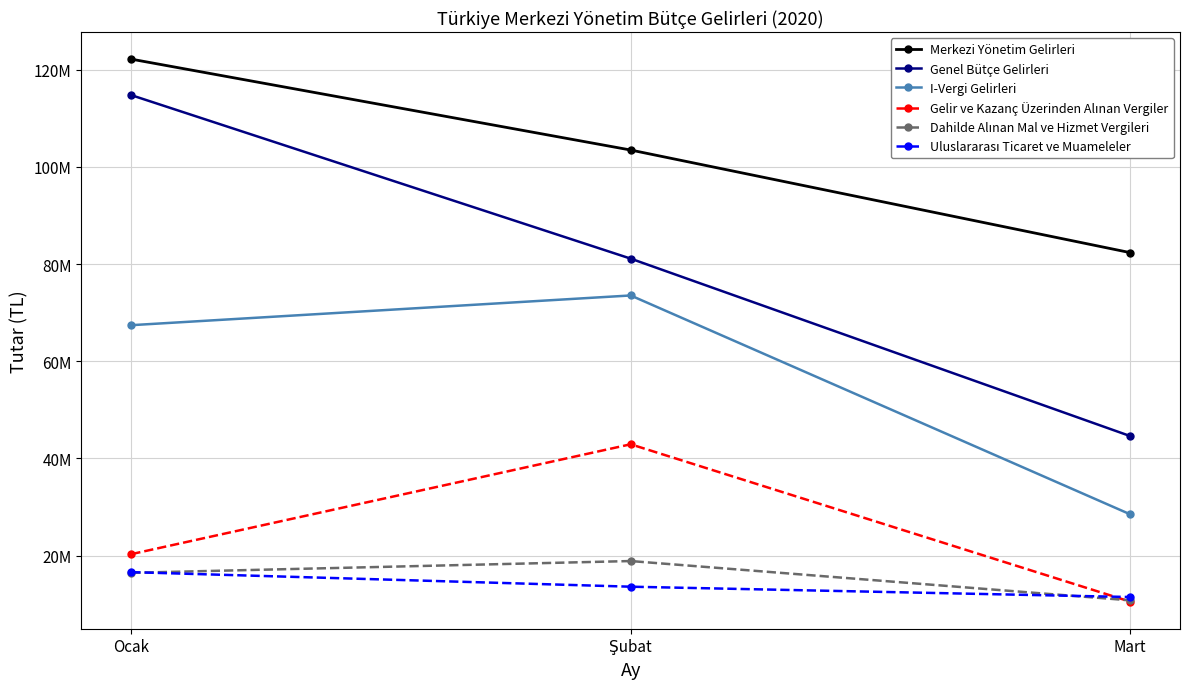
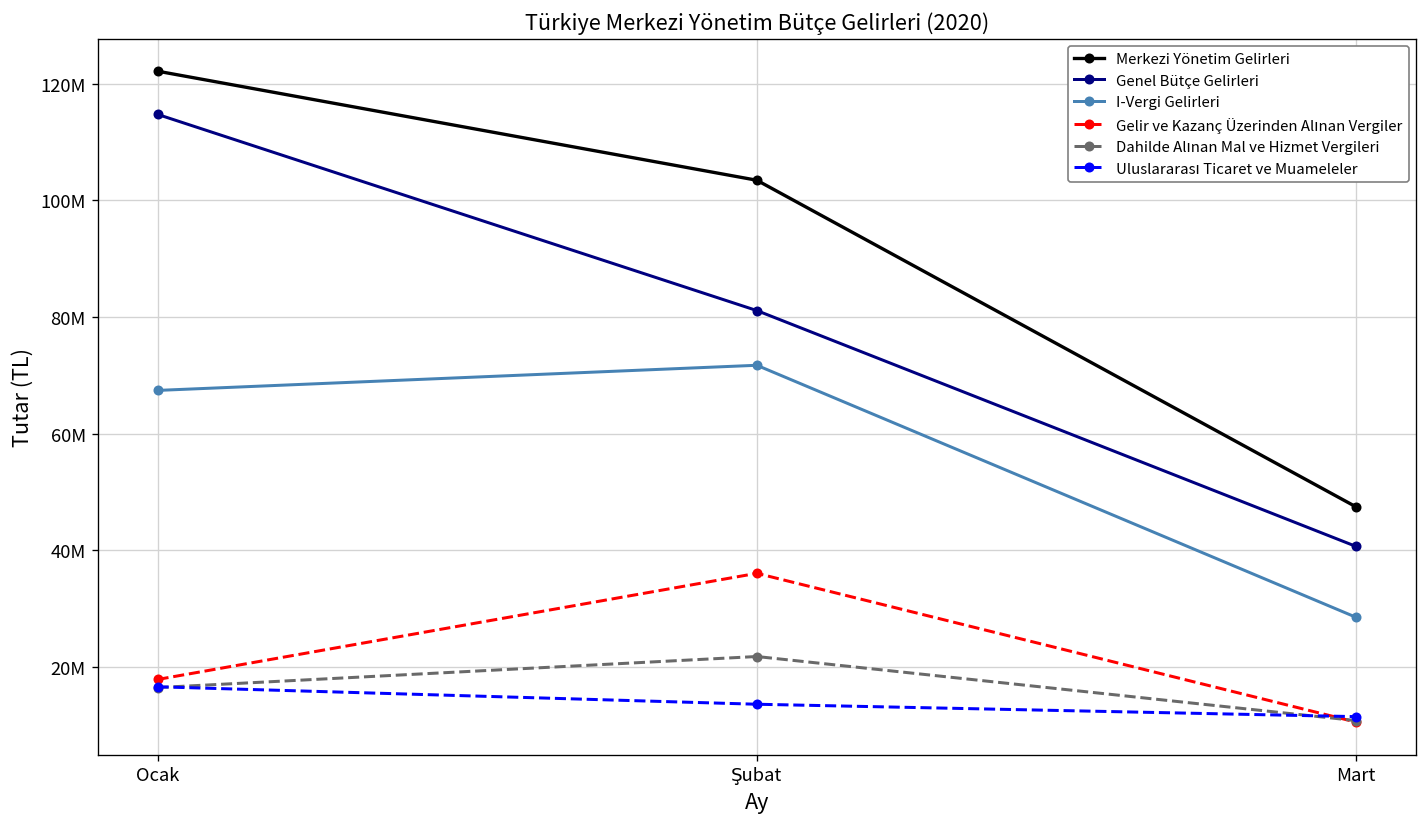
  {
    "Merkezi Yönetim Gelirleri": {
      "Ocak": 122000000,
      "Şubat": 103000000,
-     "Mart": 82000000
+     "Mart": 47000000
    },
    "Genel Bütçe Gelirleri": {
      "Ocak": 115000000,
      "Şubat": 81000000,
-     "Mart": 45000000
+     "Mart": 41000000
    },
    "I-Vergi Gelirleri": {
      "Ocak": 67000000,
-     "Şubat": 74000000,
+     "Şubat": 72000000,
      "Mart": 29000000
    },
    "Gelir ve Kazanç Üzerinden Alınan Vergiler": {
-     "Ocak": 20000000,
-     "Şubat": 43000000
+     "Ocak": 18000000,
+     "Şubat": 36000000
    },
    "Dahilde Alınan Mal ve Hizmet Vergileri": {
-     "Şubat": 19000000
+     "Şubat": 22000000
    },
    "Uluslararası Ticaret ve Muameleler": {
      "Şubat": 14000000,
      "Mart": 11000000
    }
  }
